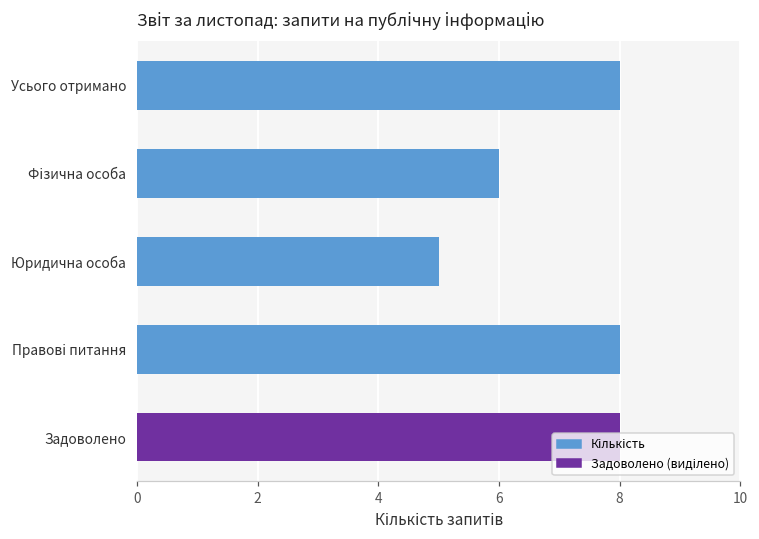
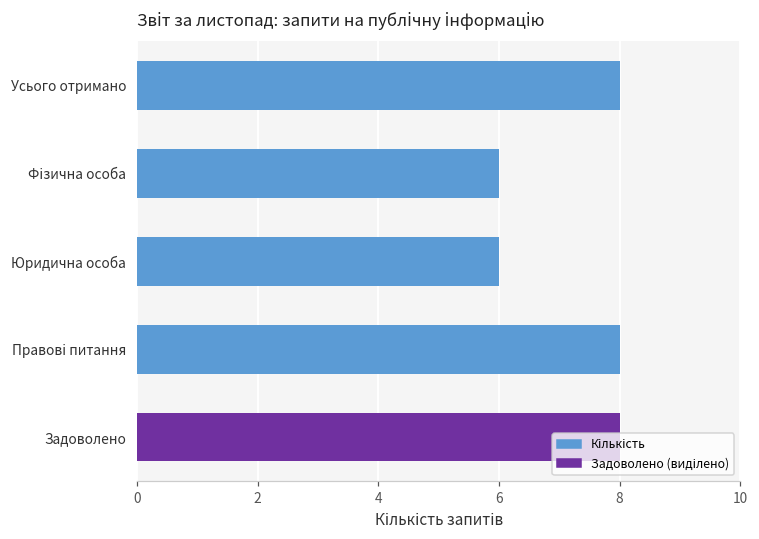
  {
    "Усього отримано": 8,
    "Фізична особа": 6,
-   "Юридична особа": 5,
+   "Юридична особа": 6,
    "Правові питання": 8
  }
